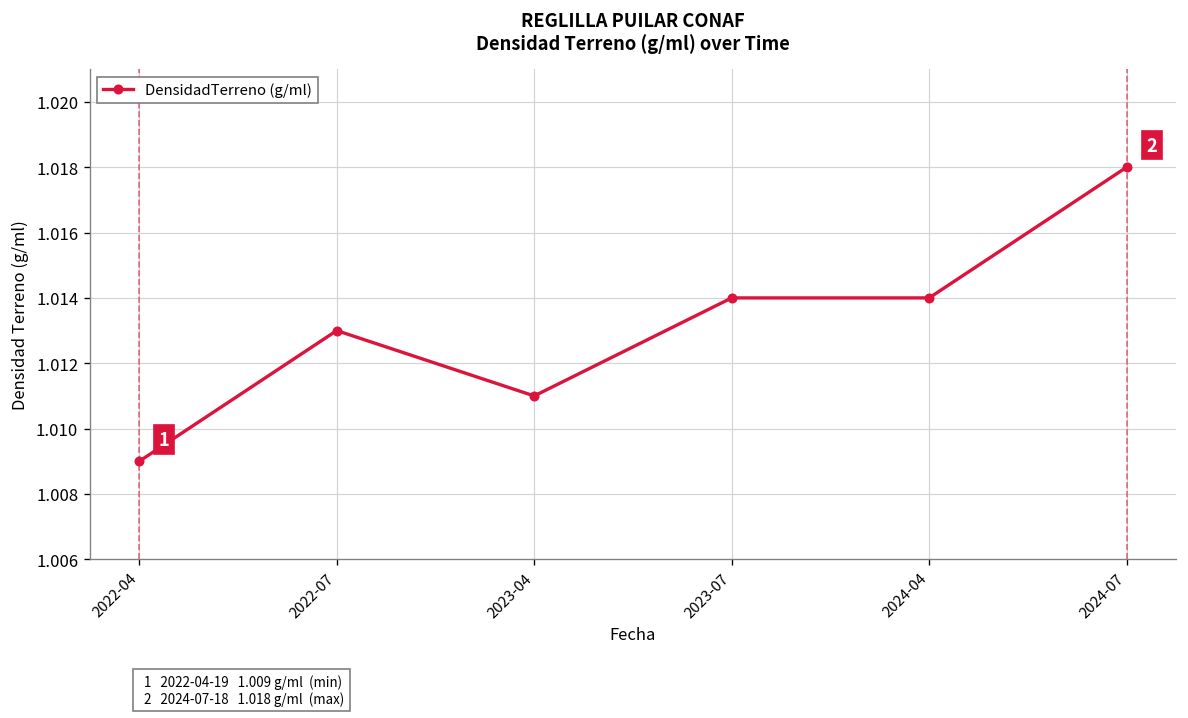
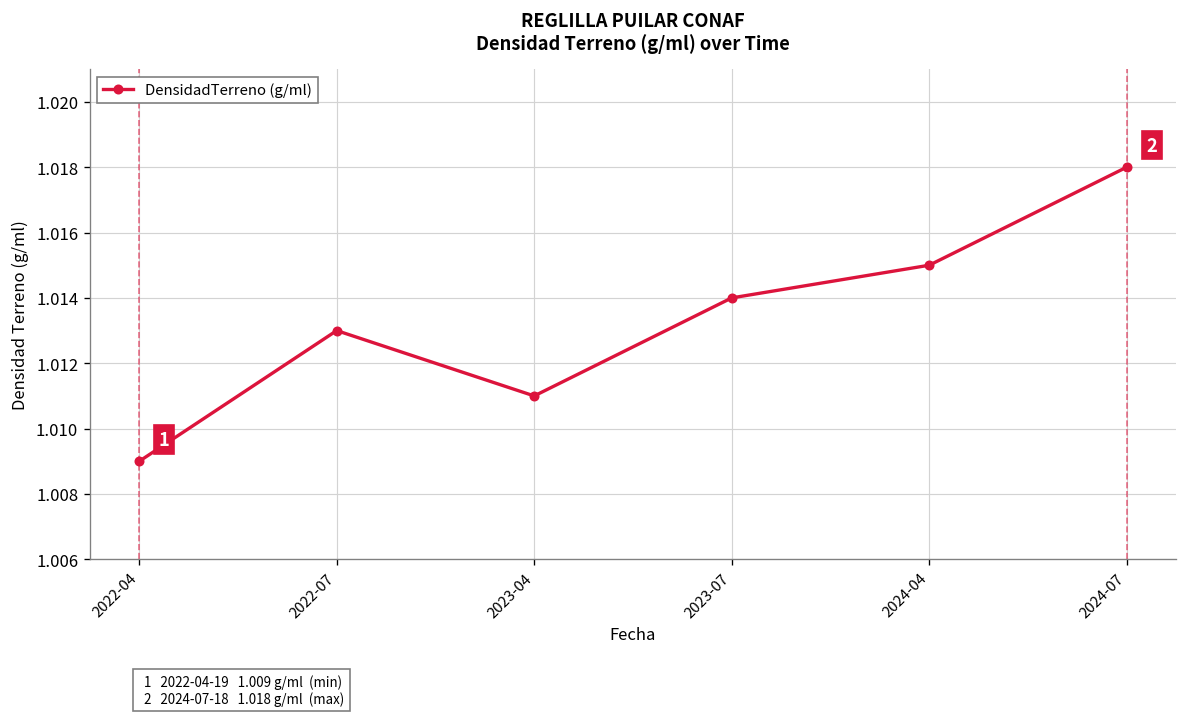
  {
    "2022-07": 1.013,
    "2023-04": 1.011,
    "2023-07": 1.014,
-   "2024-04": 1.014
+   "2024-04": 1.015
  }
